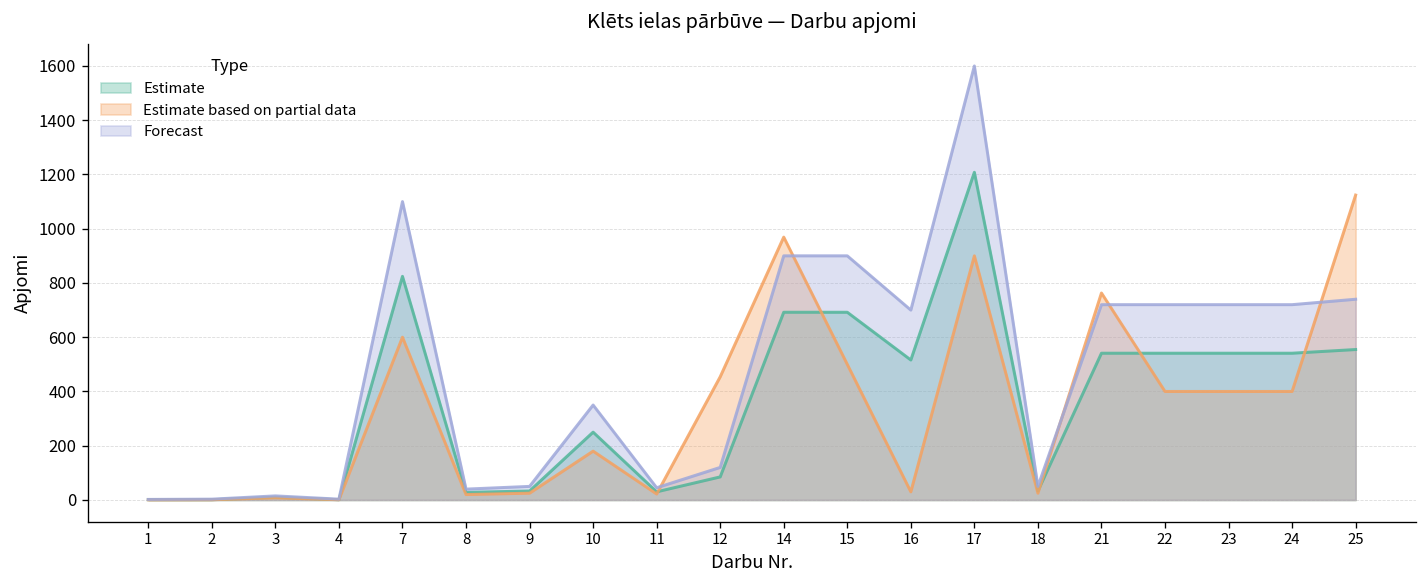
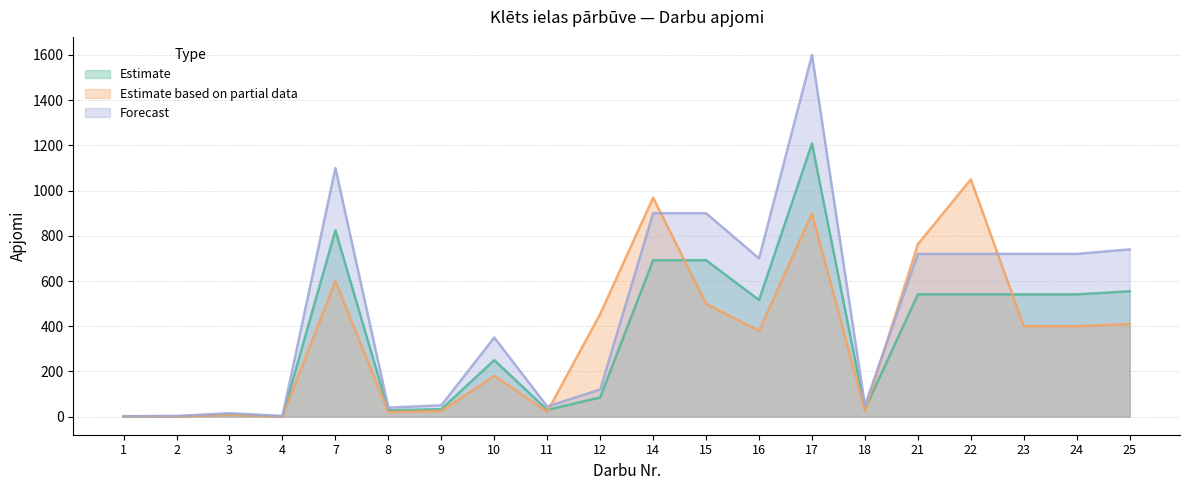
  {
    "Estimate based on partial data": {
      "7": 600,
      "10": 180,
      "12": 450,
      "14": 970,
      "15": 500,
-     "16": 30,
+     "16": 380,
      "17": 900,
      "21": 760,
-     "22": 400,
+     "22": 1050,
      "23": 400,
      "24": 400,
-     "25": 1120
+     "25": 410
    }
  }
